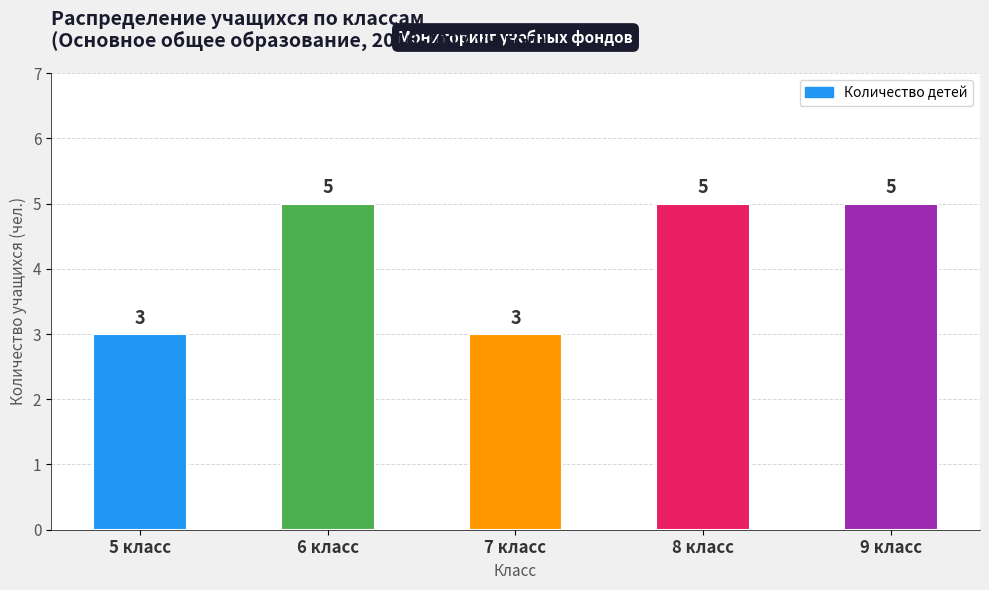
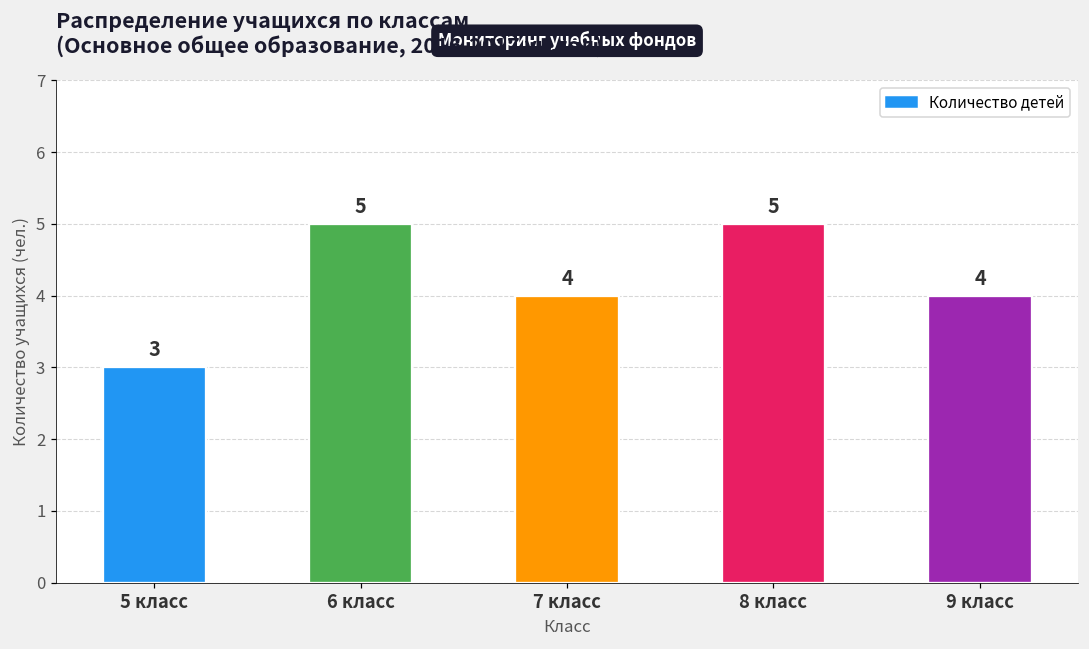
  {
    "5 класс": 3,
    "6 класс": 5,
-   "7 класс": 3,
+   "7 класс": 4,
    "8 класс": 5,
-   "9 класс": 5
+   "9 класс": 4
  }
